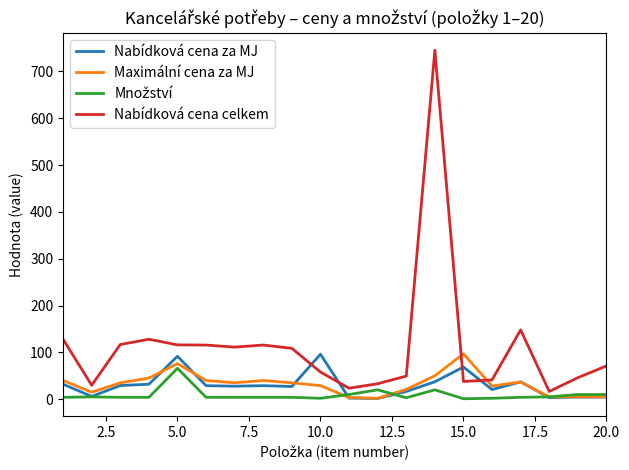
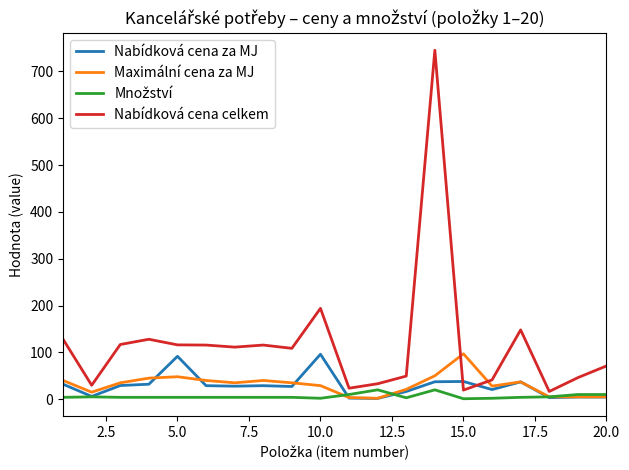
  {
    "Nabídková cena za MJ": {
      "5.0": 90,
      "10.0": 100,
-     "15.0": 70
+     "15.0": 40
    },
    "Maximální cena za MJ": {
-     "5.0": 80,
+     "5.0": 50,
      "10.0": 30,
      "15.0": 100
    },
    "Množství": {
-     "5.0": 70,
+     "5.0": 0,
      "10.0": 0,
      "15.0": 0
    },
    "Nabídková cena celkem": {
      "5.0": 120,
-     "10.0": 60,
-     "15.0": 40,
+     "10.0": 190,
+     "15.0": 20,
      "20.0": 70
    }
  }
